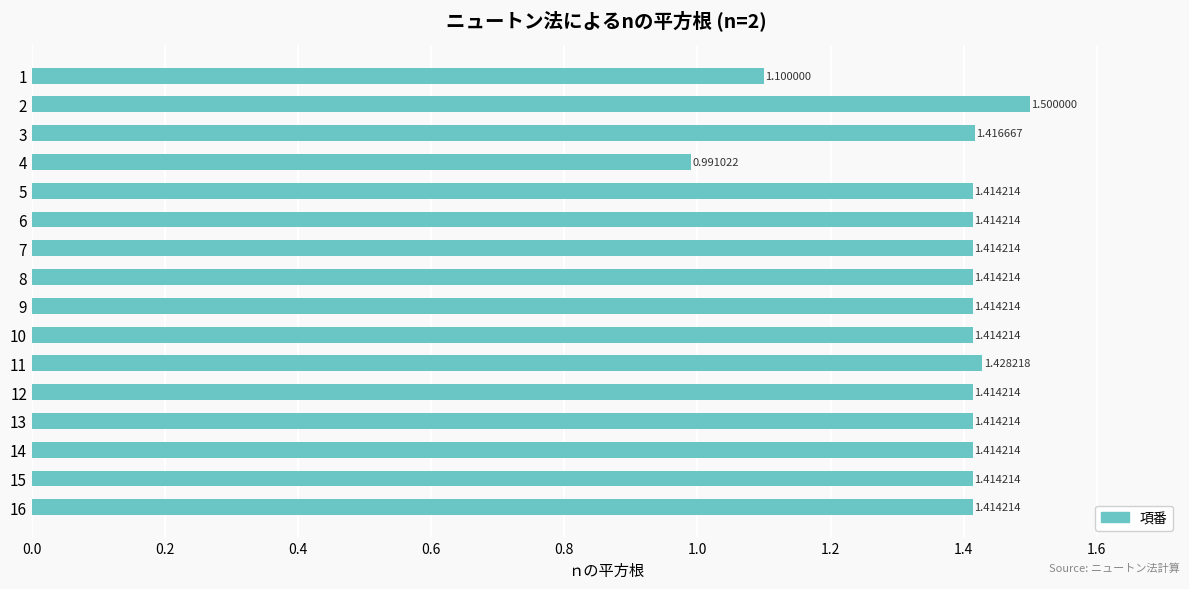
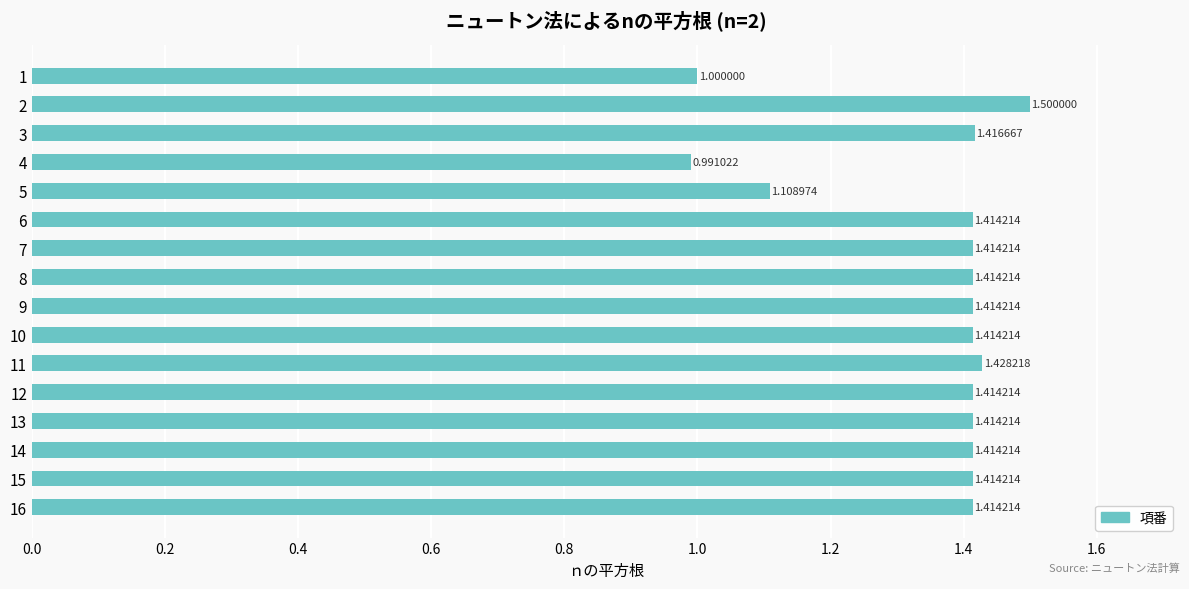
  {
-   "1": 1.100000,
+   "1": 1.000000,
    "2": 1.500000,
    "3": 1.416667,
    "4": 0.991022,
-   "5": 1.414214,
+   "5": 1.108974,
    "6": 1.414214,
    "7": 1.414214,
    "8": 1.414214,
    "9": 1.414214,
    "10": 1.414214,
    "11": 1.428218,
    "12": 1.414214,
    "13": 1.414214,
    "14": 1.414214,
    "15": 1.414214,
    "16": 1.414214
  }
